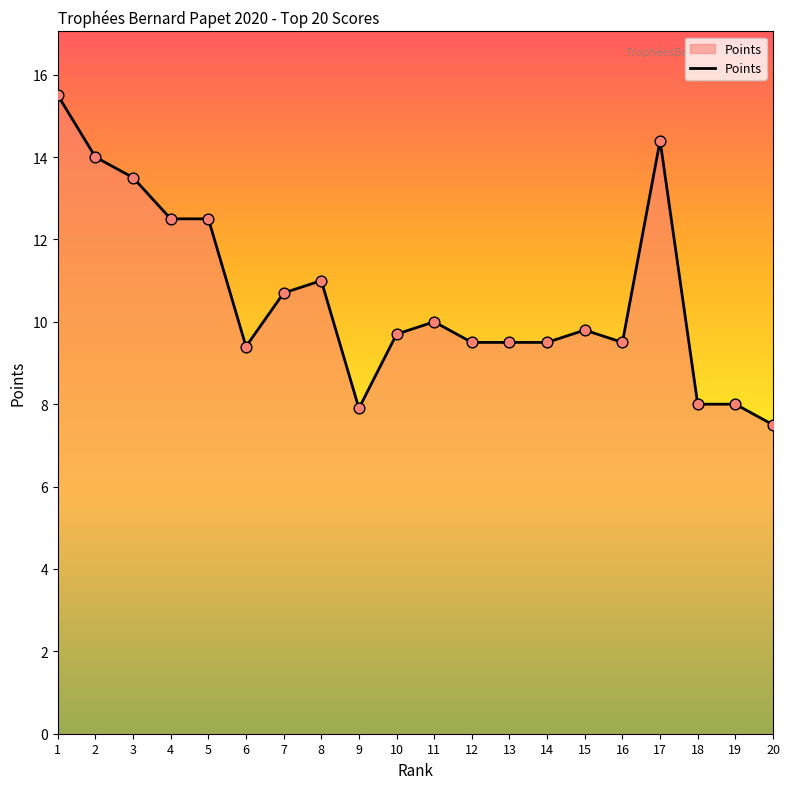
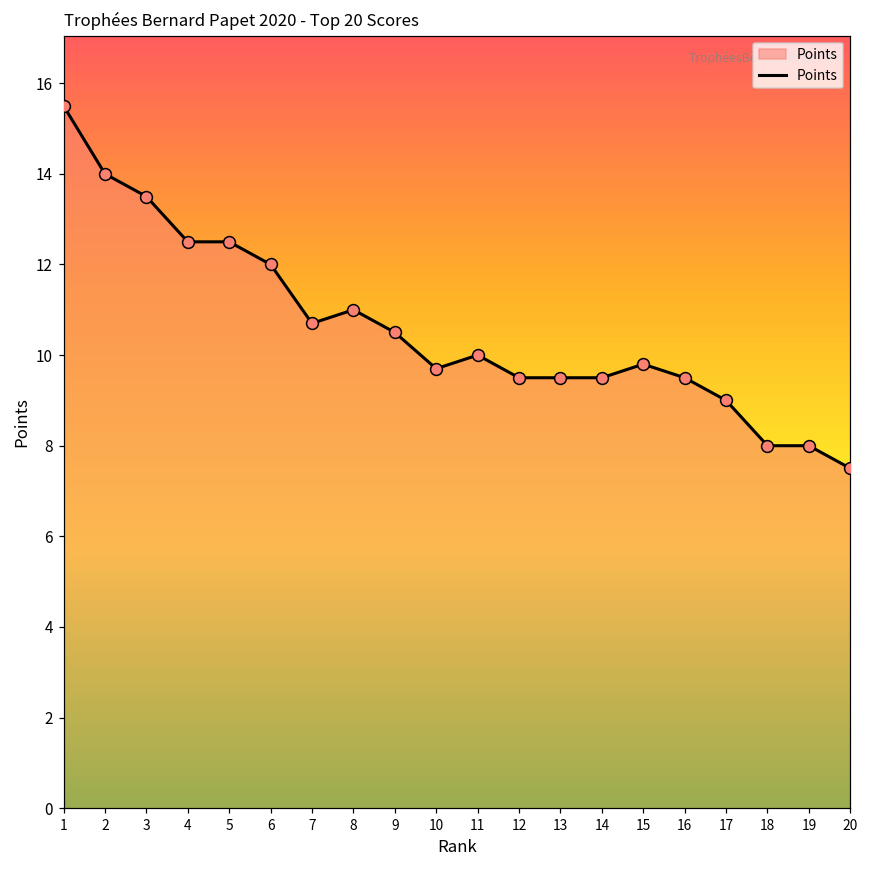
  {
    "1": 15.5,
    "2": 14.0,
    "3": 13.5,
    "4": 12.5,
    "5": 12.5,
-   "6": 9.4,
+   "6": 12.0,
    "7": 10.7,
    "8": 11.0,
-   "9": 7.9,
+   "9": 10.5,
    "10": 9.7,
    "11": 10.0,
    "12": 9.5,
    "13": 9.5,
    "14": 9.5,
    "15": 9.8,
    "16": 9.5,
-   "17": 14.4,
+   "17": 9.0,
    "18": 8.0,
    "19": 8.0,
    "20": 7.5
  }
